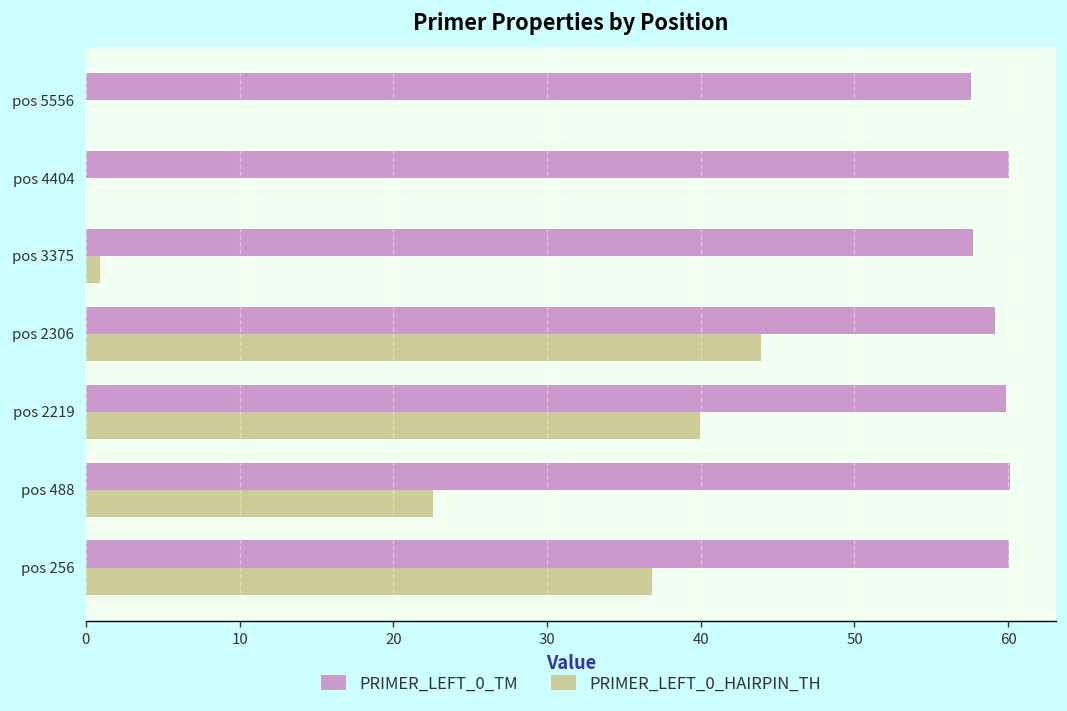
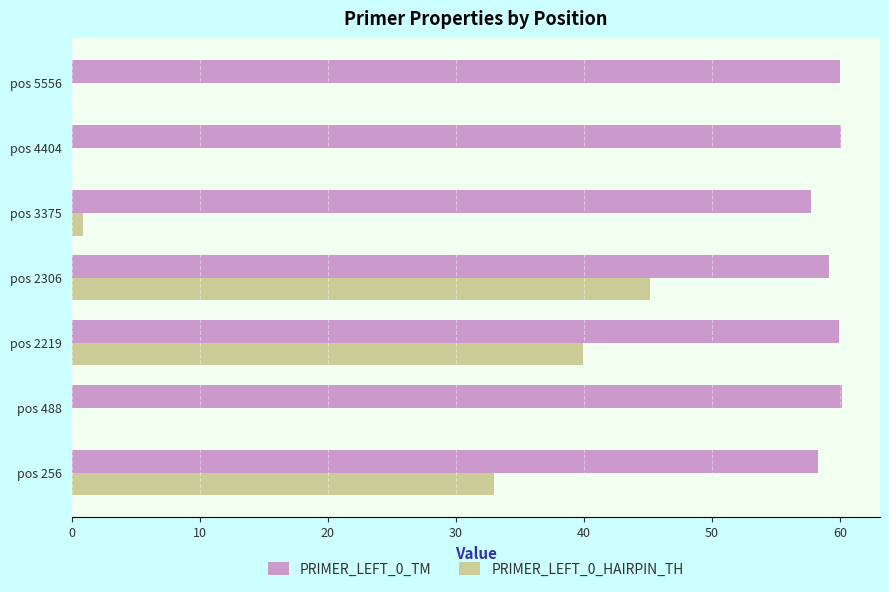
  {
    "PRIMER_LEFT_0_TM": {
-     "pos 5556": 57.6,
+     "pos 5556": 60.0,
      "pos 4404": 60.0,
      "pos 3375": 57.7,
      "pos 2306": 59.2,
      "pos 2219": 59.9,
      "pos 488": 60.1,
-     "pos 256": 60.0
+     "pos 256": 58.3
    },
    "PRIMER_LEFT_0_HAIRPIN_TH": {
      "pos 5556": 0.0,
      "pos 4404": 0.0,
      "pos 3375": 0.9,
-     "pos 2306": 43.9,
+     "pos 2306": 45.1,
      "pos 2219": 39.9,
-     "pos 488": 22.6,
-     "pos 256": 36.8
+     "pos 488": 0.0,
+     "pos 256": 33.0
    }
  }
